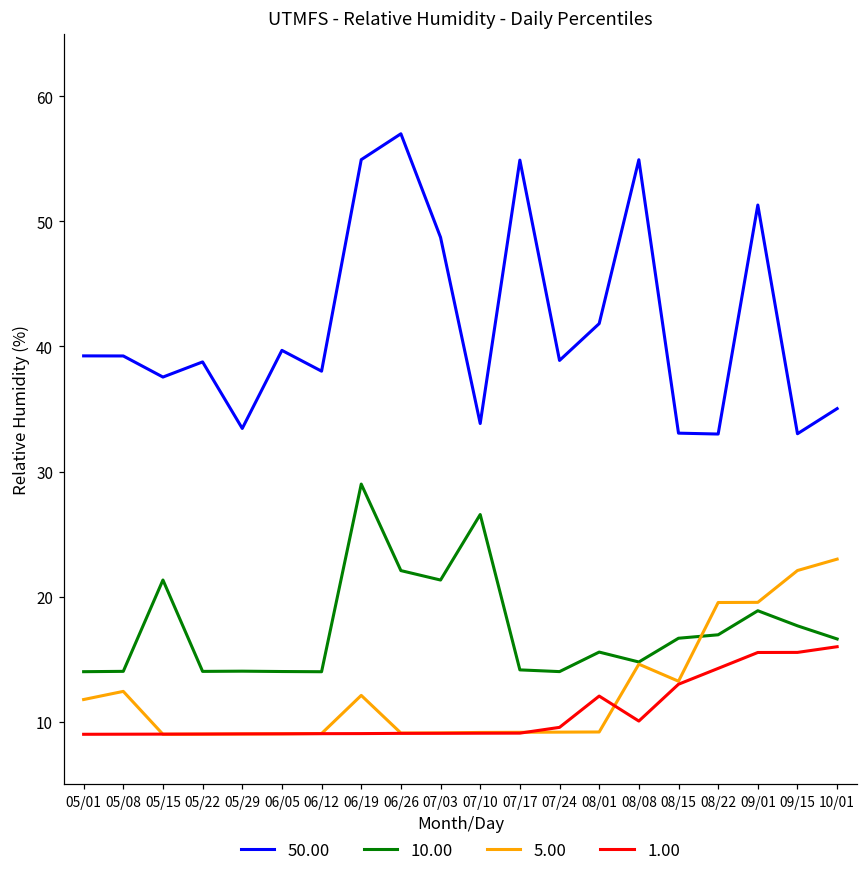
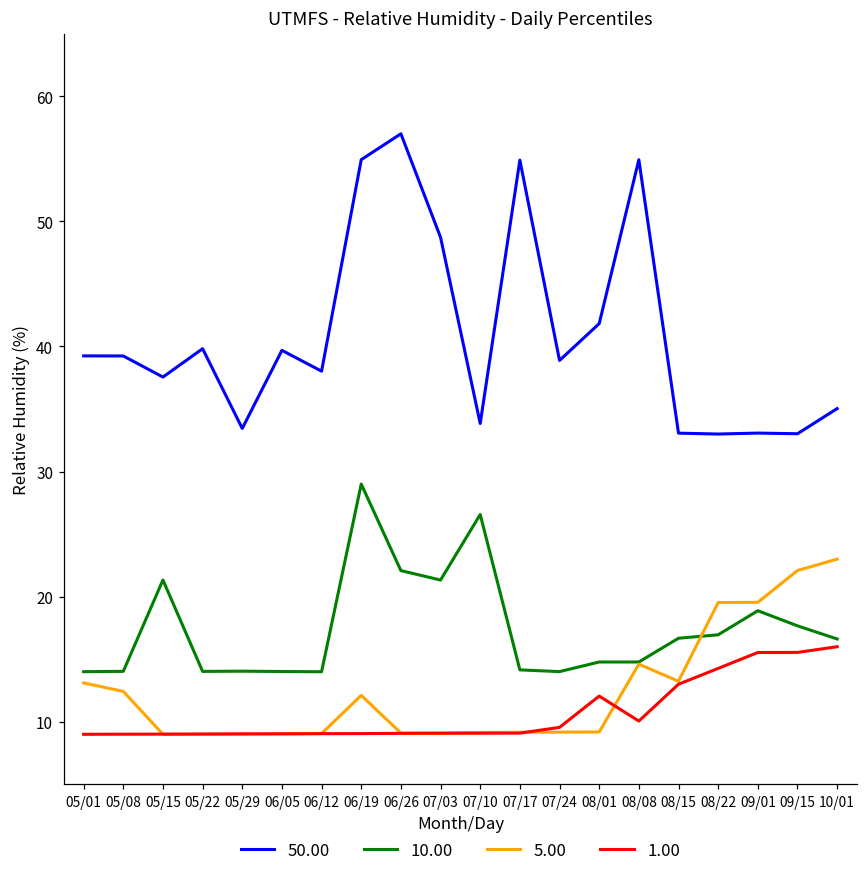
  {
    "50.00": {
      "05/01": 39.2,
      "05/08": 39.2,
      "05/15": 37.6,
-     "05/22": 38.8,
+     "05/22": 39.8,
      "05/29": 33.4,
      "06/05": 39.7,
      "06/12": 38.0,
      "06/19": 54.9,
      "06/26": 57.0,
      "07/03": 48.7,
      "07/10": 33.8,
      "07/17": 54.9,
      "07/24": 38.9,
      "08/01": 41.8,
      "08/08": 54.9,
      "08/15": 33.1,
      "08/22": 33.0,
-     "09/01": 51.3,
+     "09/01": 33.1,
      "09/15": 33.0,
      "10/01": 35.0
    },
    "10.00": {
      "05/01": 14.0,
      "05/08": 14.0,
      "05/15": 21.3,
      "05/22": 14.0,
      "05/29": 14.0,
      "06/05": 14.0,
      "06/12": 14.0,
      "06/19": 29.0,
      "06/26": 22.1,
      "07/03": 21.3,
      "07/10": 26.6,
      "07/17": 14.1,
      "07/24": 14.0,
-     "08/01": 15.6,
+     "08/01": 14.8,
      "08/15": 16.7,
      "08/22": 17.0,
      "09/01": 18.9,
      "09/15": 17.7,
      "10/01": 16.6
    },
    "5.00": {
-     "05/01": 11.8,
+     "05/01": 13.1,
      "05/08": 12.4,
      "06/19": 12.1,
      "07/24": 9.2,
      "08/01": 9.2,
      "08/15": 13.2,
      "08/22": 19.5,
      "09/01": 19.5,
      "09/15": 22.1,
      "10/01": 23.0
    },
    "1.00": {
      "05/01": 9.0,
      "05/08": 9.0,
      "06/19": 9.1,
      "07/24": 9.6,
      "08/01": 12.1,
      "08/08": 10.1,
      "08/15": 13.0,
      "08/22": 14.3,
      "09/01": 15.5,
      "09/15": 15.5,
      "10/01": 16.0
    }
  }
